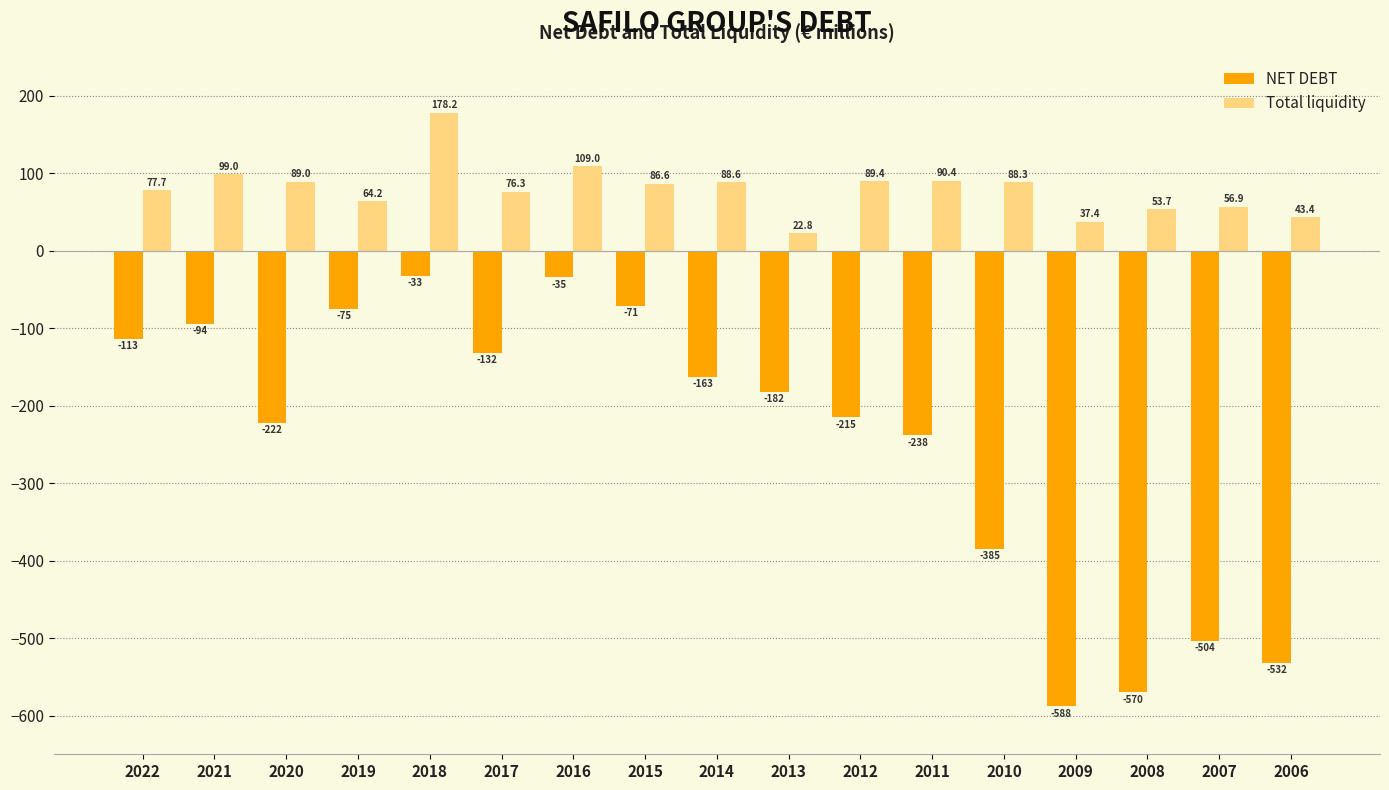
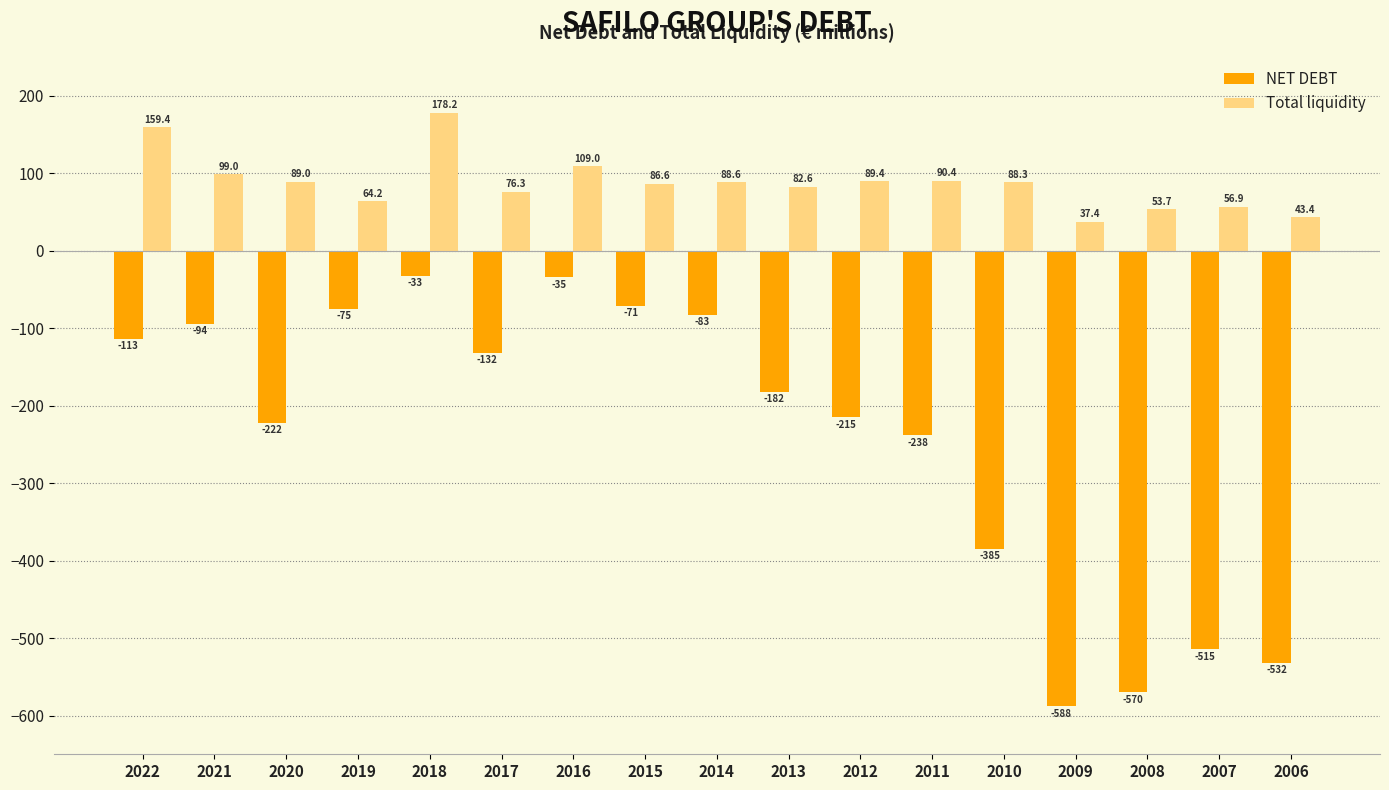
  {
    "NET DEBT": {
      "2022": -113,
      "2021": -94,
      "2020": -222,
      "2019": -75,
      "2018": -33,
      "2017": -132,
      "2016": -35,
      "2015": -71,
-     "2014": -163,
+     "2014": -83,
      "2013": -182,
      "2012": -215,
      "2011": -238,
      "2010": -385,
      "2009": -588,
      "2008": -570,
-     "2007": -504,
+     "2007": -515,
      "2006": -532
    },
    "Total liquidity": {
-     "2022": 77.7,
+     "2022": 159.4,
      "2021": 99.0,
      "2020": 89.0,
      "2019": 64.2,
      "2018": 178.2,
      "2017": 76.3,
      "2016": 109.0,
      "2015": 86.6,
      "2014": 88.6,
-     "2013": 22.8,
+     "2013": 82.6,
      "2012": 89.4,
      "2011": 90.4,
      "2010": 88.3,
      "2009": 37.4,
      "2008": 53.7,
      "2007": 56.9,
      "2006": 43.4
    }
  }
